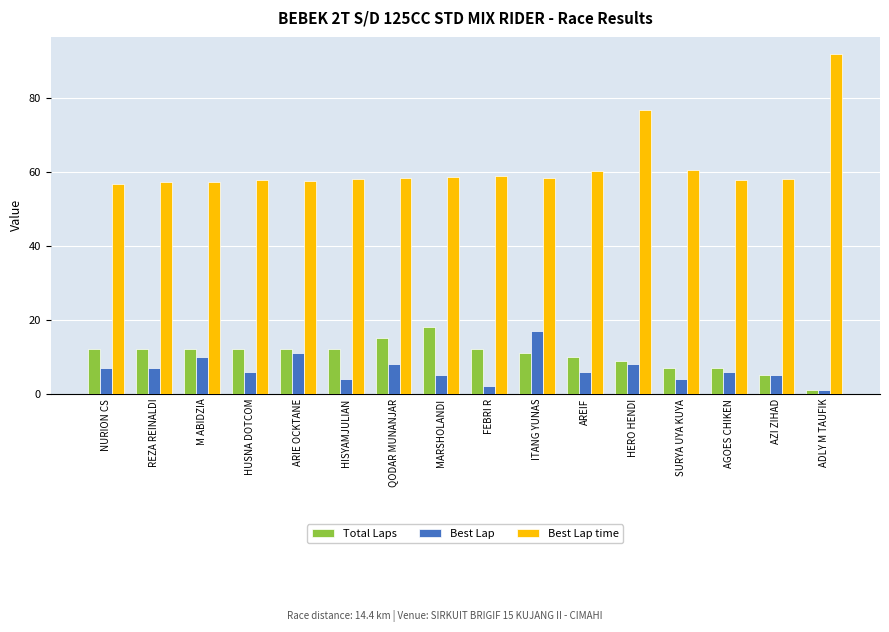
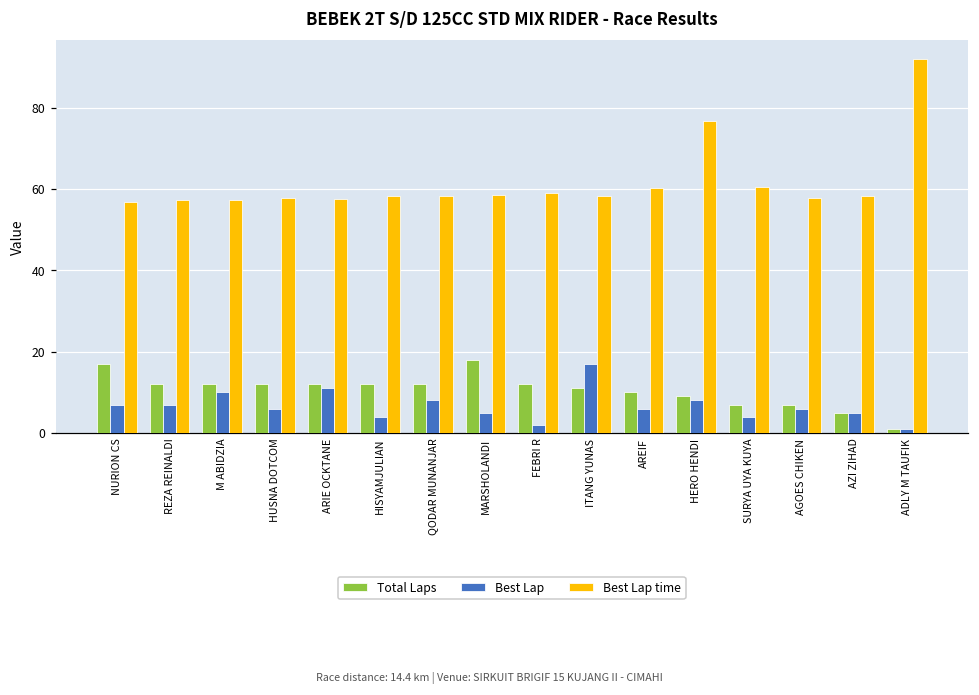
  {
    "Total Laps": {
-     "NURION CS": 12,
+     "NURION CS": 17,
      "REZA REINALDI": 12,
      "M ABIDZIA": 12,
      "HUSNA DOTCOM": 12,
      "ARIE OCKTANE": 12,
      "HISYAMJULIAN": 12,
-     "QODAR MUNANJAR": 15,
+     "QODAR MUNANJAR": 12,
      "MARSHOLANDI": 18,
      "FEBRI R": 12,
      "ITANG YUNAS": 11,
      "AREIF": 10,
      "HERO HENDI": 9,
      "SURYA UYA KUYA": 7,
      "AGOES CHIKEN": 7,
      "AZI ZIHAD": 5,
      "ADLY M TAUFIK": 1
    },
    "Best Lap": {
      "NURION CS": 7,
      "REZA REINALDI": 7,
      "M ABIDZIA": 10,
      "HUSNA DOTCOM": 6,
      "ARIE OCKTANE": 11,
      "HISYAMJULIAN": 4,
      "QODAR MUNANJAR": 8,
      "MARSHOLANDI": 5,
      "FEBRI R": 2,
      "ITANG YUNAS": 17,
      "AREIF": 6,
      "HERO HENDI": 8,
      "SURYA UYA KUYA": 4,
      "AGOES CHIKEN": 6,
      "AZI ZIHAD": 5,
      "ADLY M TAUFIK": 1
    },
    "Best Lap time": {
      "NURION CS": 57,
      "REZA REINALDI": 57,
      "M ABIDZIA": 57,
      "HUSNA DOTCOM": 58,
      "ARIE OCKTANE": 58,
      "HISYAMJULIAN": 58,
      "QODAR MUNANJAR": 58,
      "MARSHOLANDI": 59,
      "FEBRI R": 59,
      "ITANG YUNAS": 58,
      "AREIF": 60,
      "HERO HENDI": 77,
      "SURYA UYA KUYA": 60,
      "AGOES CHIKEN": 58,
      "AZI ZIHAD": 58,
      "ADLY M TAUFIK": 92
    }
  }
